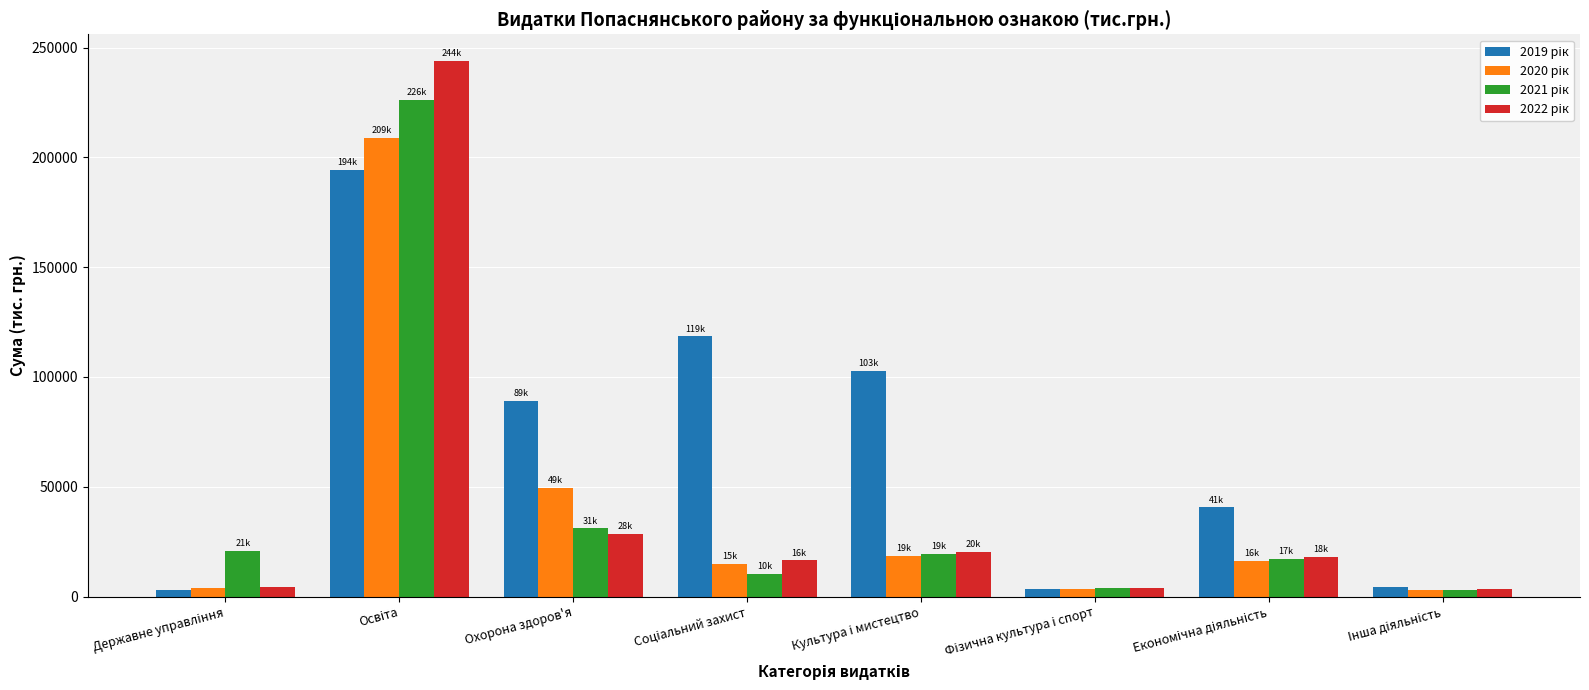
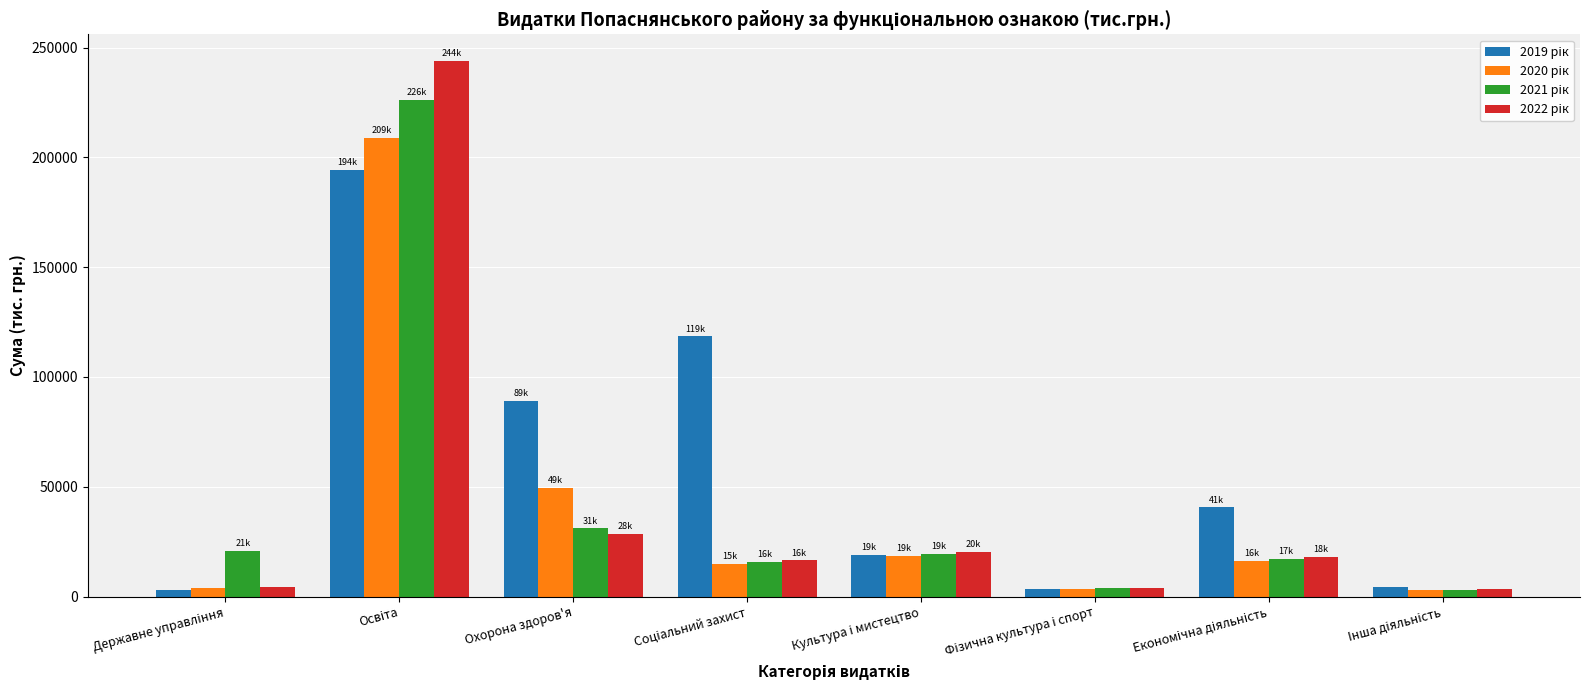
  {
    "2019 рік": {
      "Освіта": "194k",
      "Охорона здоров'я": "89k",
      "Соціальний захист": "119k",
-     "Культура і мистецтво": "103k",
+     "Культура і мистецтво": "19k",
      "Економічна діяльність": "41k"
    },
    "2020 рік": {
      "Освіта": "209k",
      "Охорона здоров'я": "49k",
      "Соціальний захист": "15k",
      "Культура і мистецтво": "19k",
      "Економічна діяльність": "16k"
    },
    "2021 рік": {
      "Державне управління": "21k",
      "Освіта": "226k",
      "Охорона здоров'я": "31k",
-     "Соціальний захист": "10k",
+     "Соціальний захист": "16k",
      "Культура і мистецтво": "19k",
      "Економічна діяльність": "17k"
    },
    "2022 рік": {
      "Освіта": "244k",
      "Охорона здоров'я": "28k",
      "Соціальний захист": "16k",
      "Культура і мистецтво": "20k",
      "Економічна діяльність": "18k"
    }
  }
